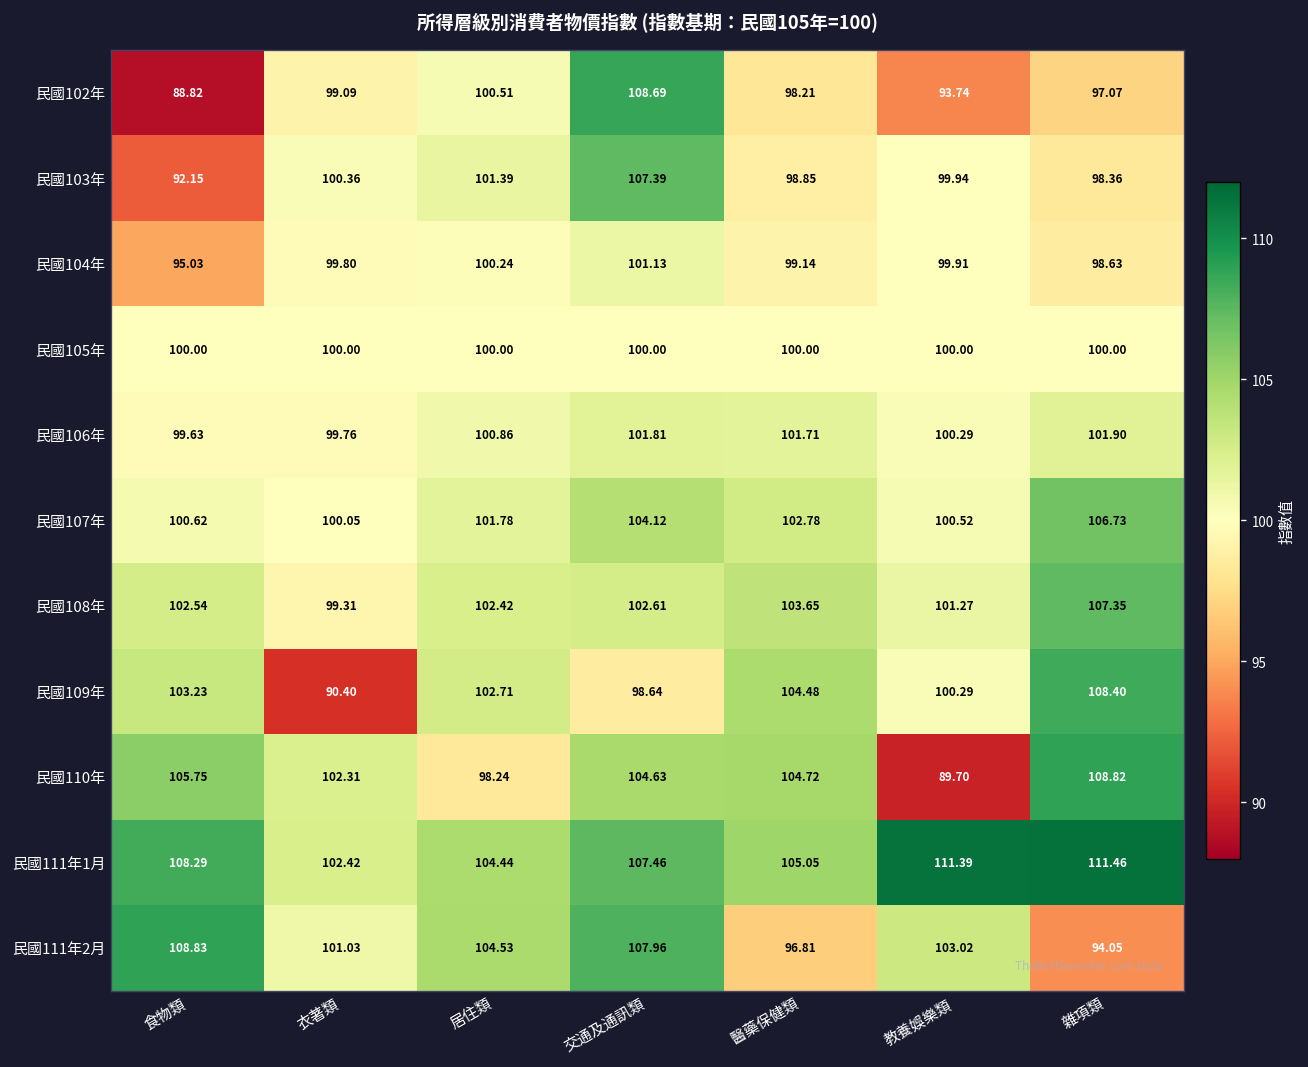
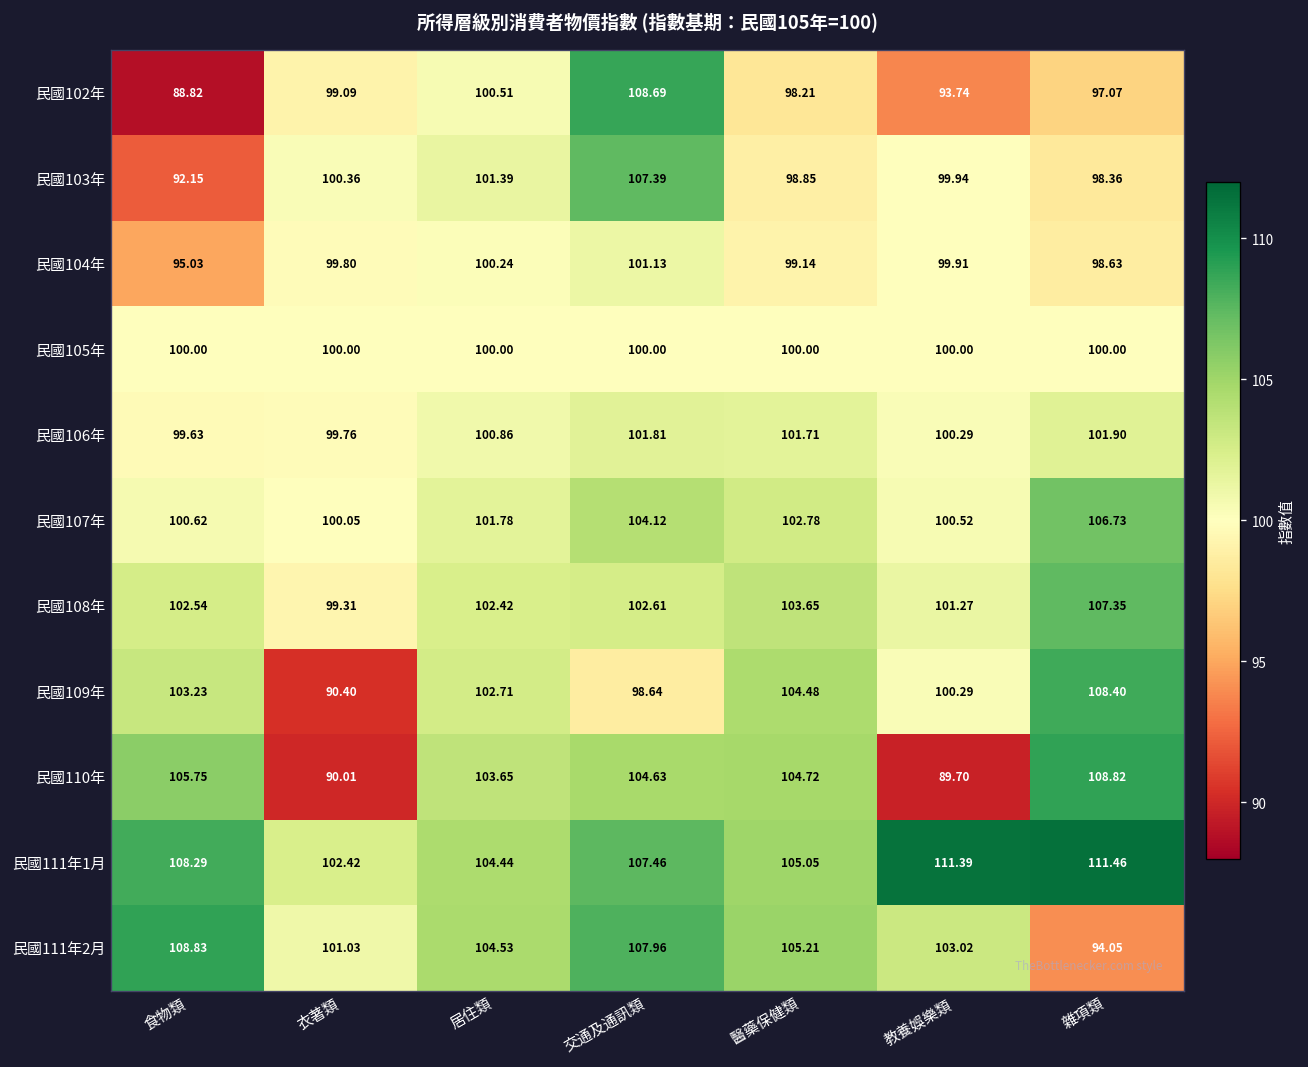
  {
    "民國102年": {
      "食物類": 88.82,
      "衣著類": 99.09,
      "居住類": 100.51,
      "交通及通訊類": 108.69,
      "醫藥保健類": 98.21,
      "教養娛樂類": 93.74,
      "雜項類": 97.07
    },
    "民國103年": {
      "食物類": 92.15,
      "衣著類": 100.36,
      "居住類": 101.39,
      "交通及通訊類": 107.39,
      "醫藥保健類": 98.85,
      "教養娛樂類": 99.94,
      "雜項類": 98.36
    },
    "民國104年": {
      "食物類": 95.03,
      "衣著類": 99.80,
      "居住類": 100.24,
      "交通及通訊類": 101.13,
      "醫藥保健類": 99.14,
      "教養娛樂類": 99.91,
      "雜項類": 98.63
    },
    "民國105年": {
      "食物類": 100.00,
      "衣著類": 100.00,
      "居住類": 100.00,
      "交通及通訊類": 100.00,
      "醫藥保健類": 100.00,
      "教養娛樂類": 100.00,
      "雜項類": 100.00
    },
    "民國106年": {
      "食物類": 99.63,
      "衣著類": 99.76,
      "居住類": 100.86,
      "交通及通訊類": 101.81,
      "醫藥保健類": 101.71,
      "教養娛樂類": 100.29,
      "雜項類": 101.90
    },
    "民國107年": {
      "食物類": 100.62,
      "衣著類": 100.05,
      "居住類": 101.78,
      "交通及通訊類": 104.12,
      "醫藥保健類": 102.78,
      "教養娛樂類": 100.52,
      "雜項類": 106.73
    },
    "民國108年": {
      "食物類": 102.54,
      "衣著類": 99.31,
      "居住類": 102.42,
      "交通及通訊類": 102.61,
      "醫藥保健類": 103.65,
      "教養娛樂類": 101.27,
      "雜項類": 107.35
    },
    "民國109年": {
      "食物類": 103.23,
      "衣著類": 90.40,
      "居住類": 102.71,
      "交通及通訊類": 98.64,
      "醫藥保健類": 104.48,
      "教養娛樂類": 100.29,
      "雜項類": 108.40
    },
    "民國110年": {
      "食物類": 105.75,
-     "衣著類": 102.31,
-     "居住類": 98.24,
+     "衣著類": 90.01,
+     "居住類": 103.65,
      "交通及通訊類": 104.63,
      "醫藥保健類": 104.72,
      "教養娛樂類": 89.70,
      "雜項類": 108.82
    },
    "民國111年1月": {
      "食物類": 108.29,
      "衣著類": 102.42,
      "居住類": 104.44,
      "交通及通訊類": 107.46,
      "醫藥保健類": 105.05,
      "教養娛樂類": 111.39,
      "雜項類": 111.46
    },
    "民國111年2月": {
      "食物類": 108.83,
      "衣著類": 101.03,
      "居住類": 104.53,
      "交通及通訊類": 107.96,
-     "醫藥保健類": 96.81,
+     "醫藥保健類": 105.21,
      "教養娛樂類": 103.02
    }
  }
